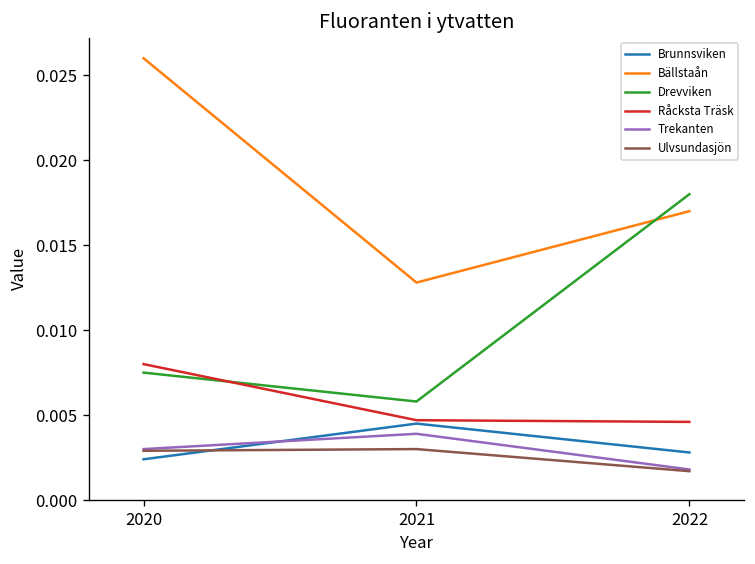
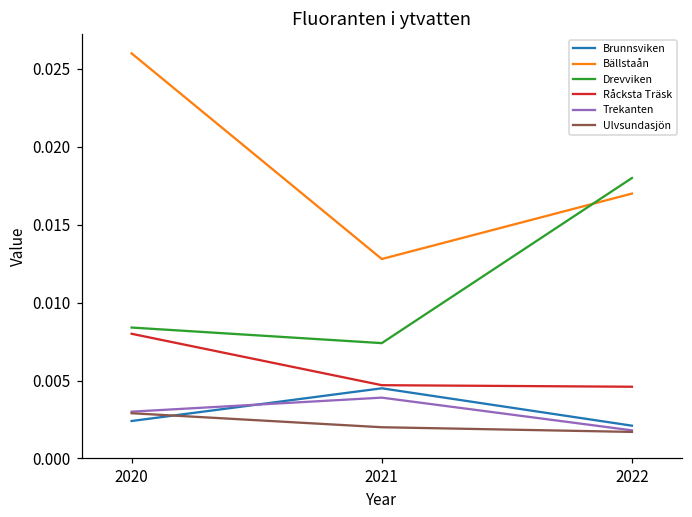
  {
    "Brunnsviken": {
      "2020": 0.0024,
      "2021": 0.0045,
-     "2022": 0.0028
+     "2022": 0.0021
    },
    "Bällstaån": {
      "2020": 0.0260,
      "2021": 0.0128,
      "2022": 0.0170
    },
    "Drevviken": {
-     "2020": 0.0075,
-     "2021": 0.0058,
+     "2020": 0.0084,
+     "2021": 0.0074,
      "2022": 0.0180
    },
    "Råcksta Träsk": {
      "2020": 0.0080,
      "2021": 0.0047,
      "2022": 0.0046
    },
    "Trekanten": {
      "2021": 0.0039
    },
    "Ulvsundasjön": {
-     "2021": 0.003
+     "2021": 0.002
    }
  }
